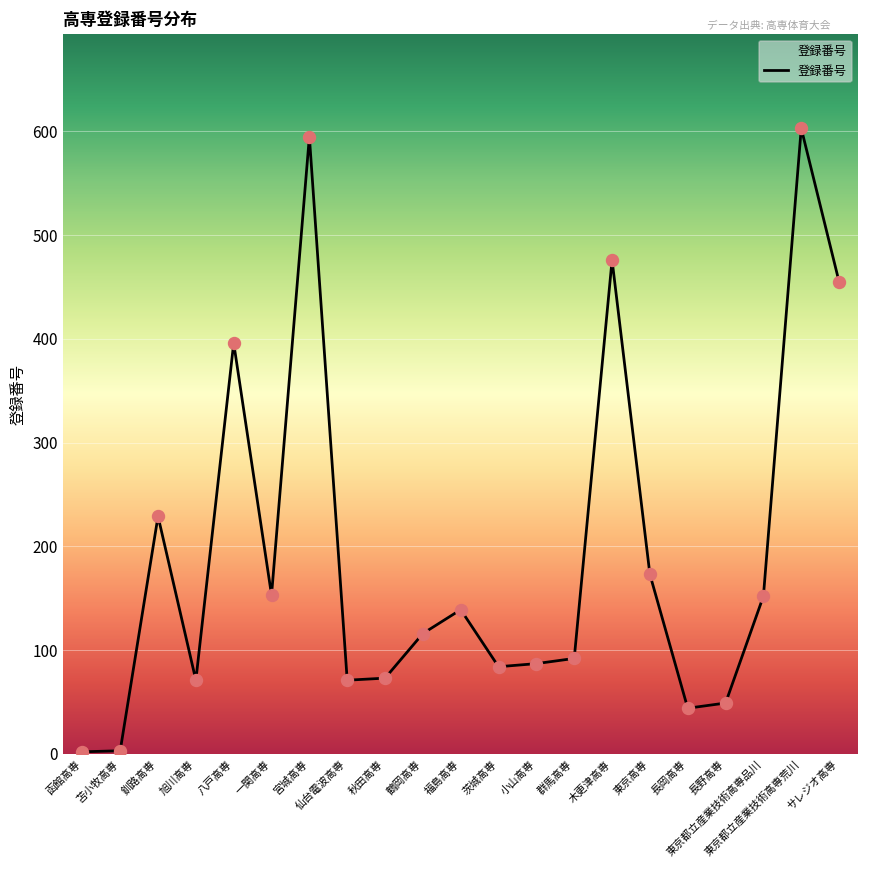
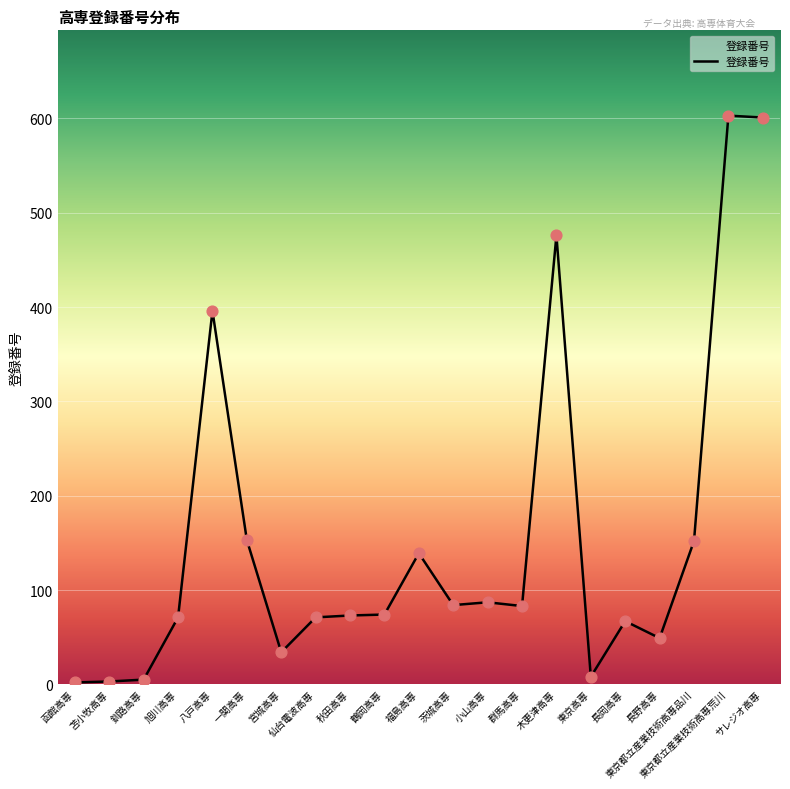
  {
    "函館高専": 0,
    "苫小牧高専": 0,
-   "釧路高専": 230,
+   "釧路高専": 10,
    "旭川高専": 70,
    "八戸高専": 400,
    "一関高専": 150,
-   "宮城高専": 600,
+   "宮城高専": 30,
    "仙台電波高専": 70,
    "秋田高専": 70,
-   "鶴岡高専": 120,
+   "鶴岡高専": 70,
    "福島高専": 140,
    "茨城高専": 80,
    "小山高専": 90,
-   "群馬高専": 90,
+   "群馬高専": 80,
    "木更津高専": 480,
-   "東京高専": 170,
-   "長岡高専": 40,
+   "東京高専": 10,
+   "長岡高専": 70,
    "長野高専": 50,
    "東京都立産業技術高専品川": 150,
    "東京都立産業技術高専荒川": 600,
-   "サレジオ高専": 460
+   "サレジオ高専": 600
  }
